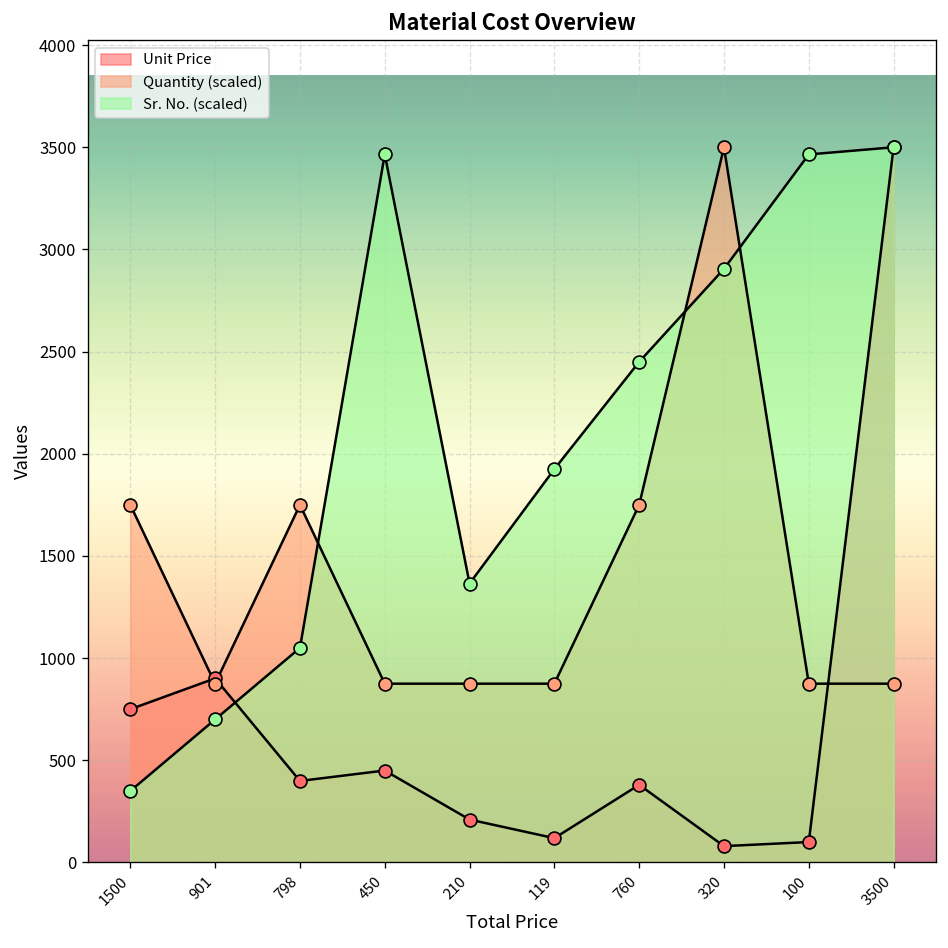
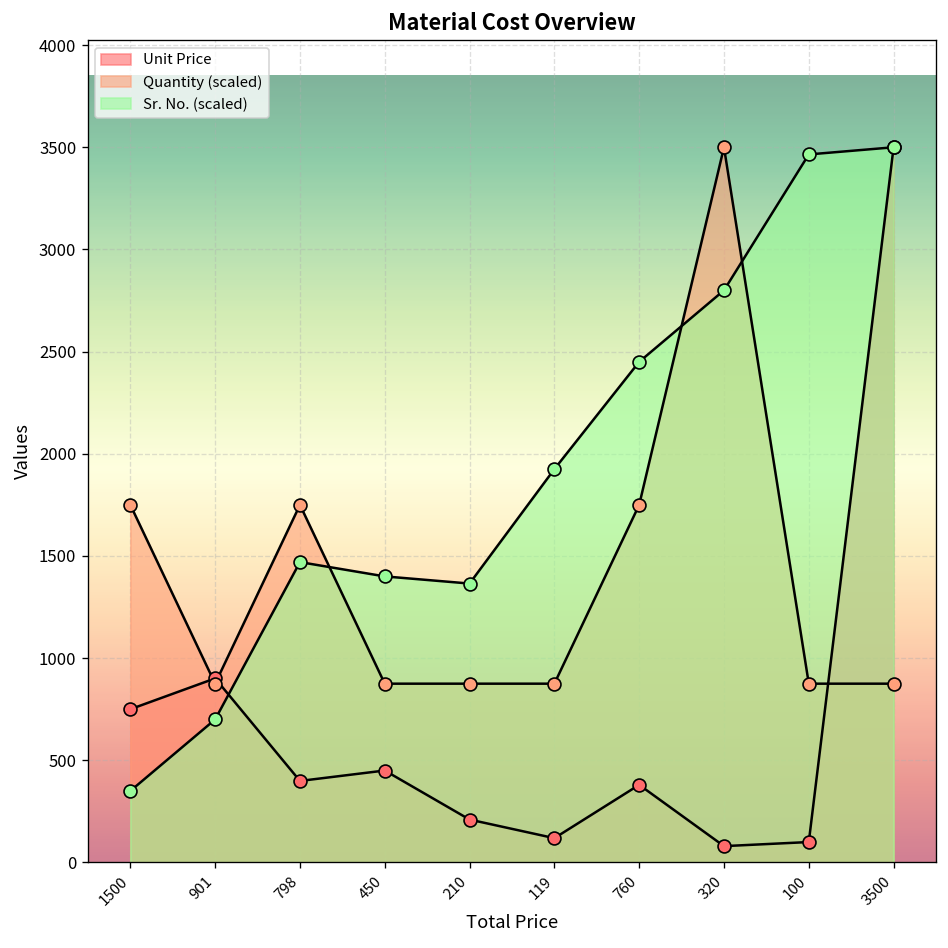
  {
    "Sr. No. (scaled)": {
      "1500": 350,
      "901": 700,
-     "798": 1050,
-     "450": 3470,
+     "798": 1470,
+     "450": 1400,
      "210": 1370,
      "119": 1930,
      "760": 2450,
-     "320": 2910,
+     "320": 2800,
      "100": 3470
    }
  }
